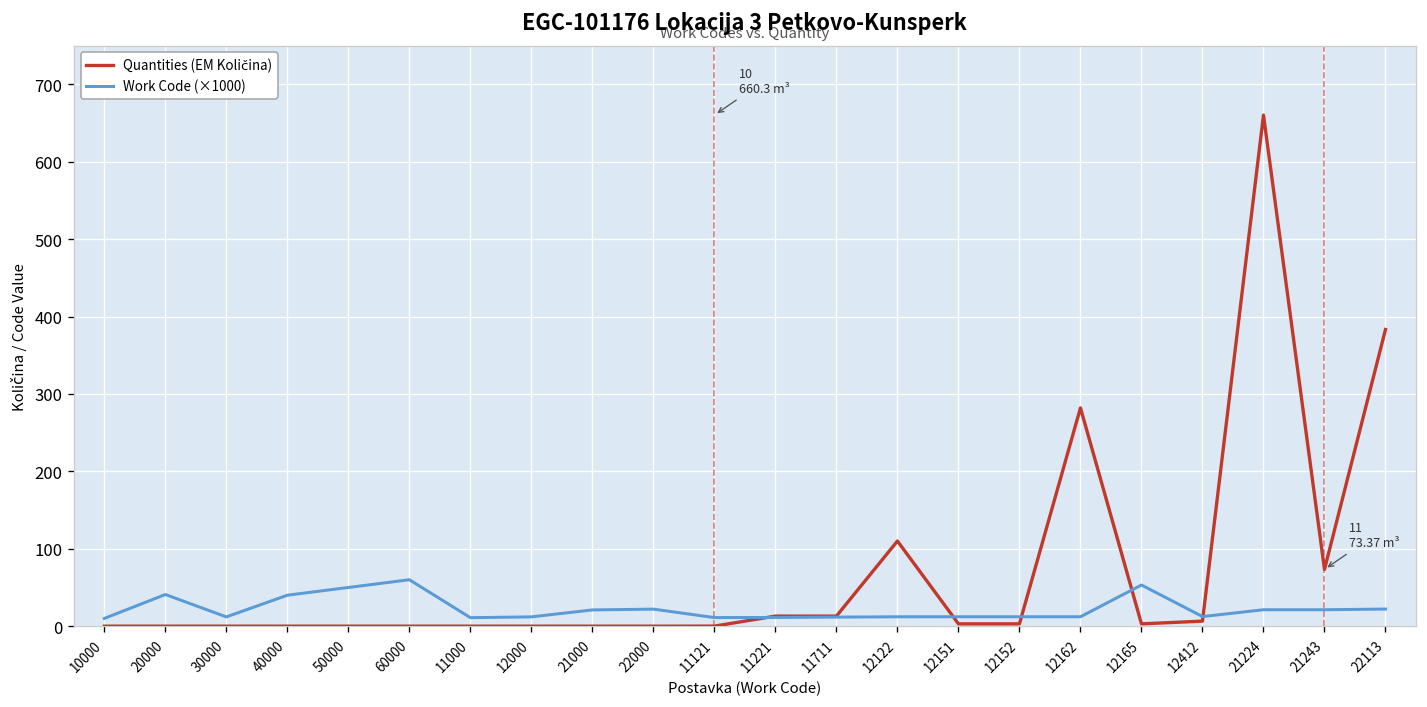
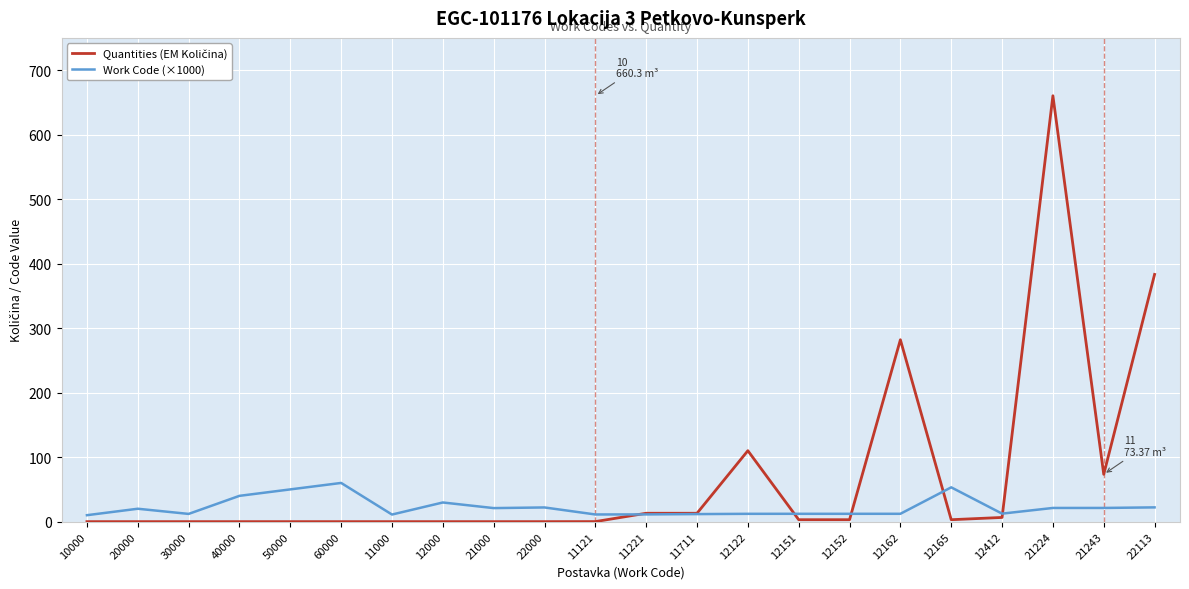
  {
    "Quantities (EM Količina)": {
      "21243": 73.37
    },
    "Work Code (×1000)": {
      "10000": 10,
-     "20000": 40,
+     "20000": 20,
      "30000": 10,
      "40000": 40,
      "50000": 50,
      "60000": 60,
      "11000": 10,
-     "12000": 10,
+     "12000": 30,
      "21000": 20,
      "22000": 20,
      "11121": 10,
      "12122": 10,
      "12151": 10,
      "12152": 10,
      "12162": 10,
      "12165": 50,
      "12412": 10,
      "21224": 20,
      "21243": 20,
      "22113": 20
    }
  }
